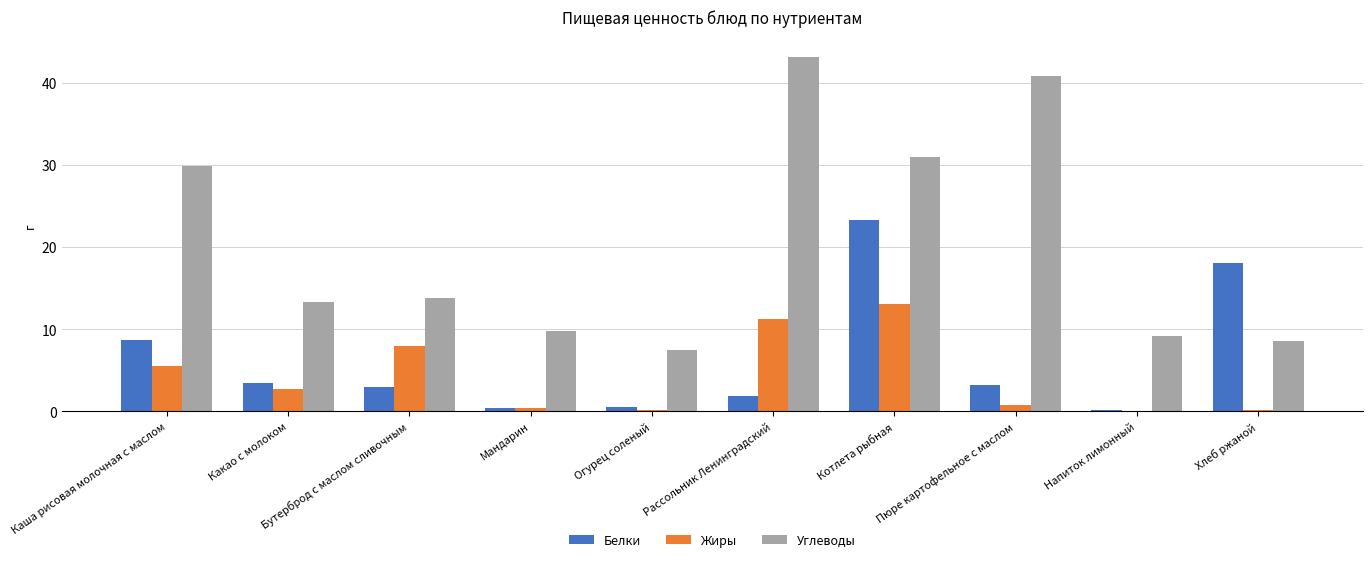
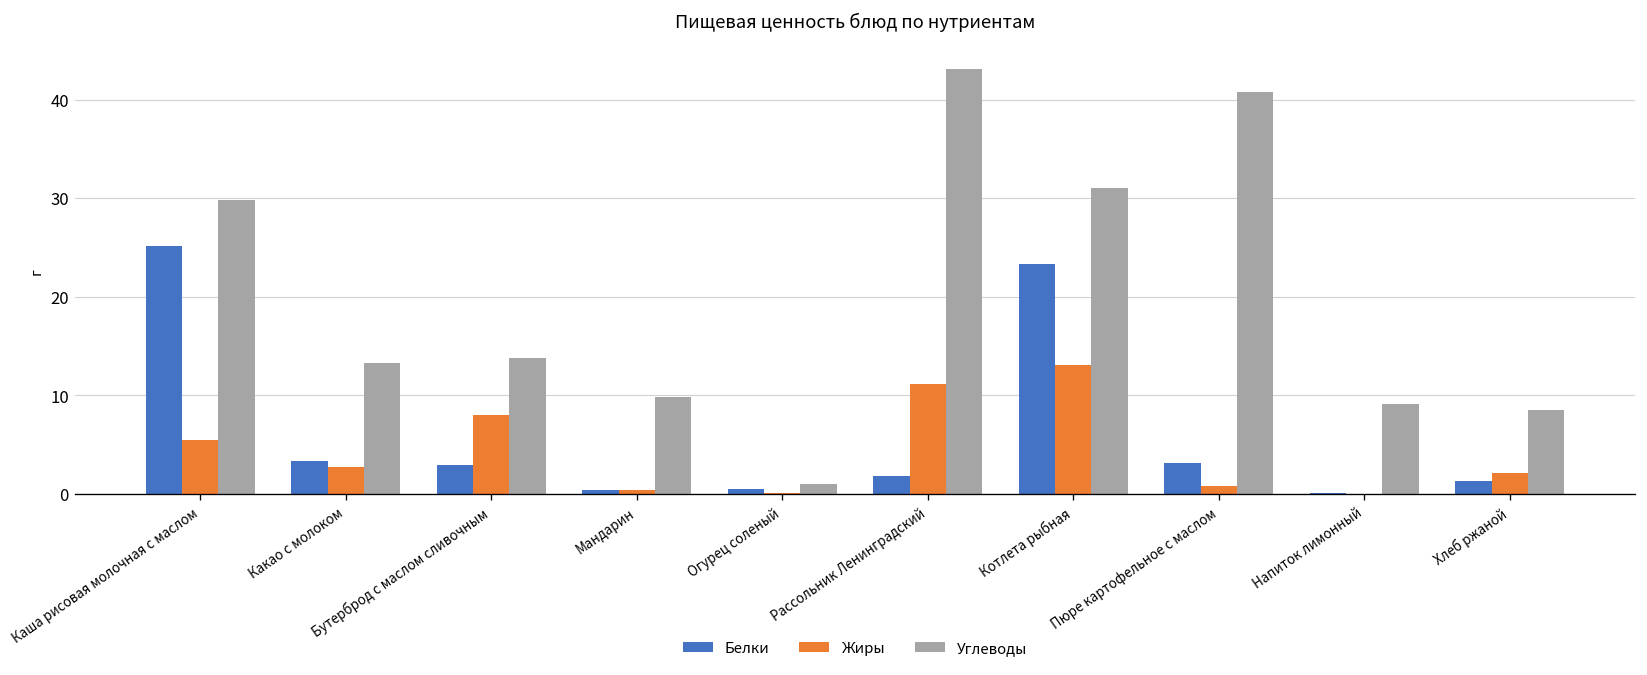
  {
    "Белки": {
-     "Каша рисовая молочная с маслом": 9,
+     "Каша рисовая молочная с маслом": 25,
      "Какао с молоком": 3,
      "Бутерброд с маслом сливочным": 3,
      "Мандарин": 0,
      "Огурец соленый": 1,
      "Рассольник Ленинградский": 2,
      "Котлета рыбная": 23,
      "Пюре картофельное с маслом": 3,
-     "Хлеб ржаной": 18
+     "Хлеб ржаной": 1
    },
    "Жиры": {
      "Каша рисовая молочная с маслом": 6,
      "Какао с молоком": 3,
      "Бутерброд с маслом сливочным": 8,
      "Мандарин": 0,
      "Рассольник Ленинградский": 11,
      "Котлета рыбная": 13,
      "Пюре картофельное с маслом": 1,
      "Напиток лимонный": 0,
-     "Хлеб ржаной": 0
+     "Хлеб ржаной": 2
    },
    "Углеводы": {
      "Каша рисовая молочная с маслом": 30,
      "Какао с молоком": 13,
      "Бутерброд с маслом сливочным": 14,
      "Мандарин": 10,
-     "Огурец соленый": 8,
+     "Огурец соленый": 1,
      "Рассольник Ленинградский": 43,
      "Котлета рыбная": 31,
      "Пюре картофельное с маслом": 41,
      "Напиток лимонный": 9,
      "Хлеб ржаной": 9
    }
  }
